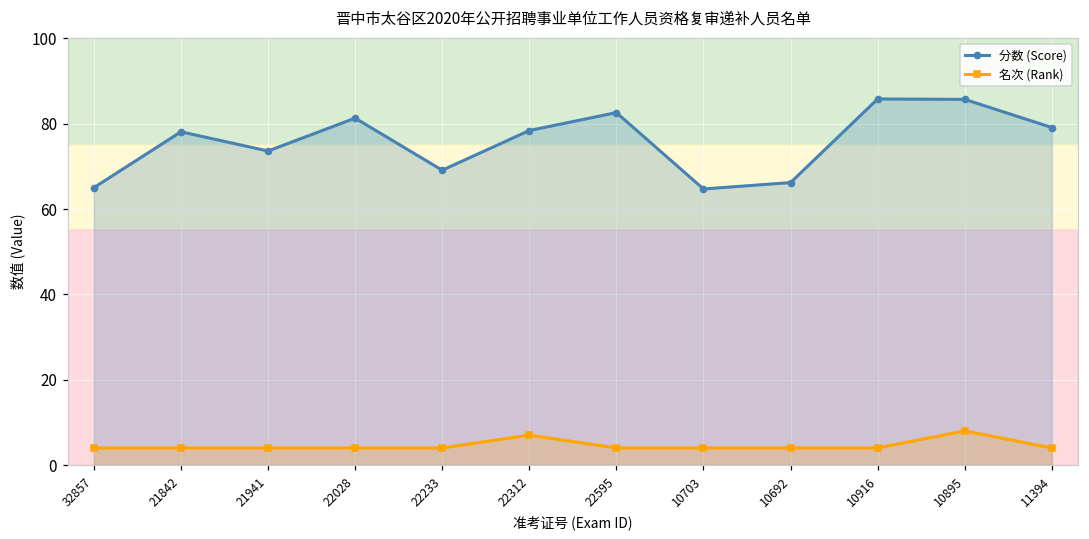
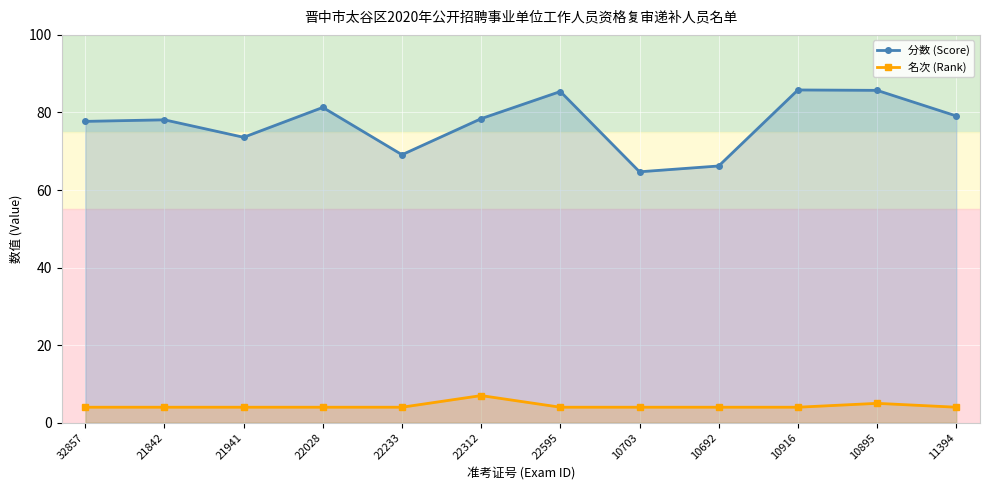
  {
    "分数 (Score)": {
-     "32857": 65,
+     "32857": 78,
      "21842": 78,
      "21941": 74,
      "22028": 81,
      "22233": 69,
      "22312": 78,
-     "22595": 83,
+     "22595": 85,
      "10703": 65,
      "10692": 66,
      "10916": 86,
      "10895": 86,
      "11394": 79
    },
    "名次 (Rank)": {
      "32857": 4,
      "21842": 4,
      "21941": 4,
      "22028": 4,
      "22233": 4,
      "22312": 7,
      "22595": 4,
      "10703": 4,
      "10692": 4,
      "10916": 4,
-     "10895": 8,
+     "10895": 5,
      "11394": 4
    }
  }
